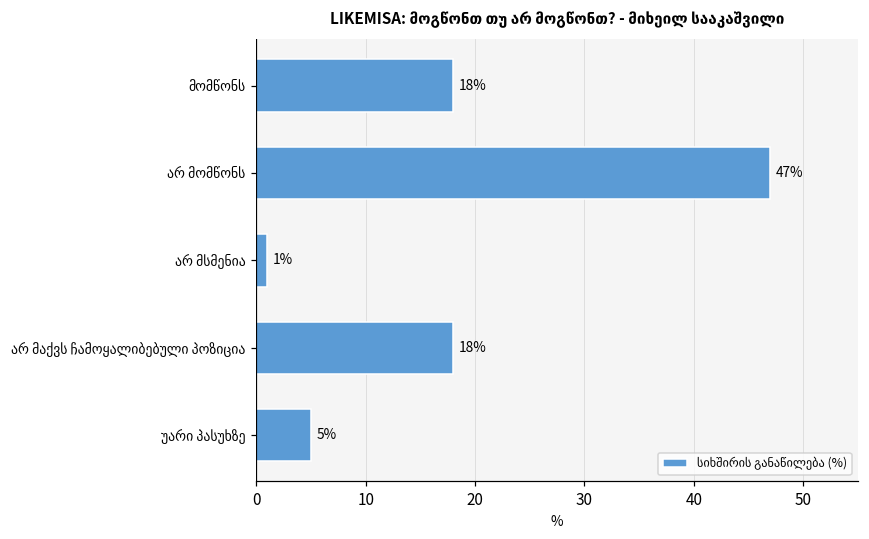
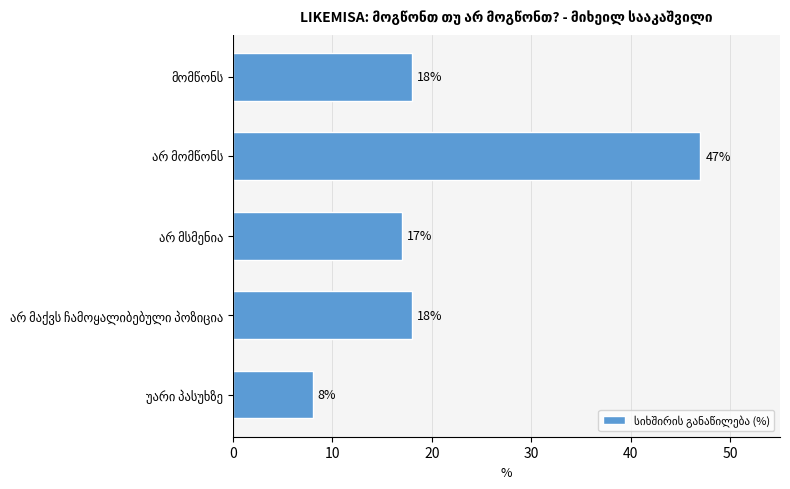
  {
    "მომწონს": "18%",
    "არ მომწონს": "47%",
-   "არ მსმენია": "1%",
+   "არ მსმენია": "17%",
    "არ მაქვს ჩამოყალიბებული პოზიცია": "18%",
-   "უარი პასუხზე": "5%"
+   "უარი პასუხზე": "8%"
  }
